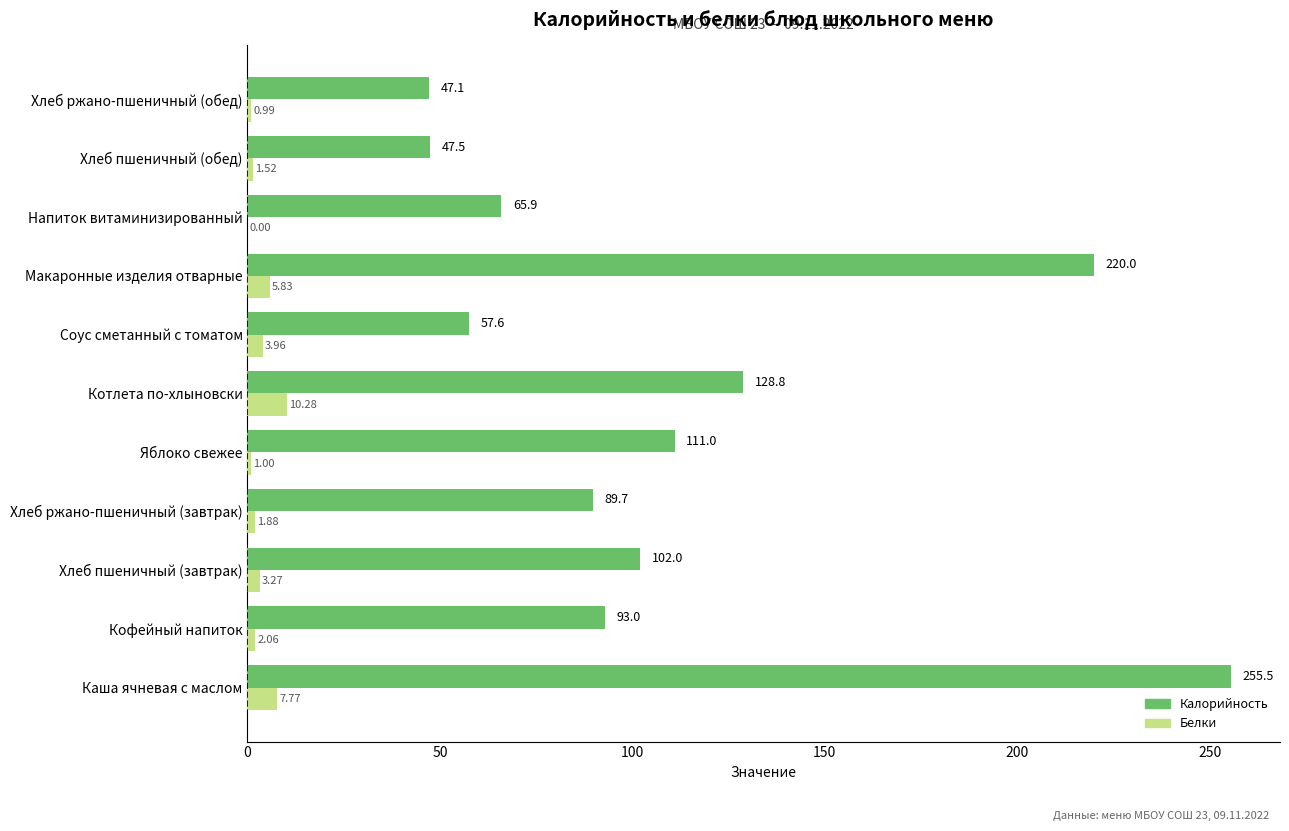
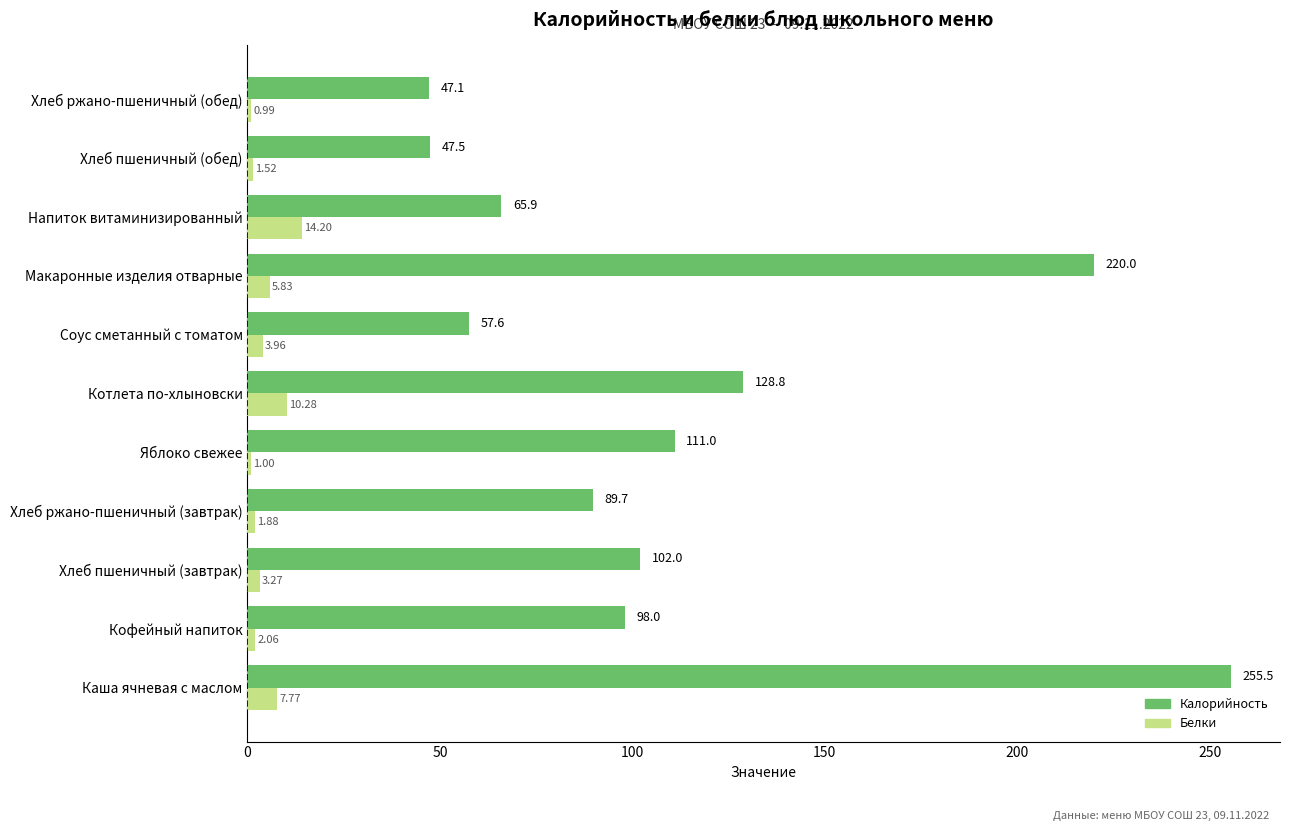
  {
    "Калорийность": {
      "Хлеб ржано-пшеничный (обед)": 47.1,
      "Хлеб пшеничный (обед)": 47.5,
      "Напиток витаминизированный": 65.9,
      "Макаронные изделия отварные": 220.0,
      "Соус сметанный с томатом": 57.6,
      "Котлета по-хлыновски": 128.8,
      "Яблоко свежее": 111.0,
      "Хлеб ржано-пшеничный (завтрак)": 89.7,
      "Хлеб пшеничный (завтрак)": 102.0,
-     "Кофейный напиток": 93.0,
+     "Кофейный напиток": 98.0,
      "Каша ячневая с маслом": 255.5
    },
    "Белки": {
      "Хлеб ржано-пшеничный (обед)": 0.99,
      "Хлеб пшеничный (обед)": 1.52,
-     "Напиток витаминизированный": 0.00,
+     "Напиток витаминизированный": 14.20,
      "Макаронные изделия отварные": 5.83,
      "Соус сметанный с томатом": 3.96,
      "Котлета по-хлыновски": 10.28,
      "Яблоко свежее": 1.00,
      "Хлеб ржано-пшеничный (завтрак)": 1.88,
      "Хлеб пшеничный (завтрак)": 3.27,
      "Кофейный напиток": 2.06,
      "Каша ячневая с маслом": 7.77
    }
  }
